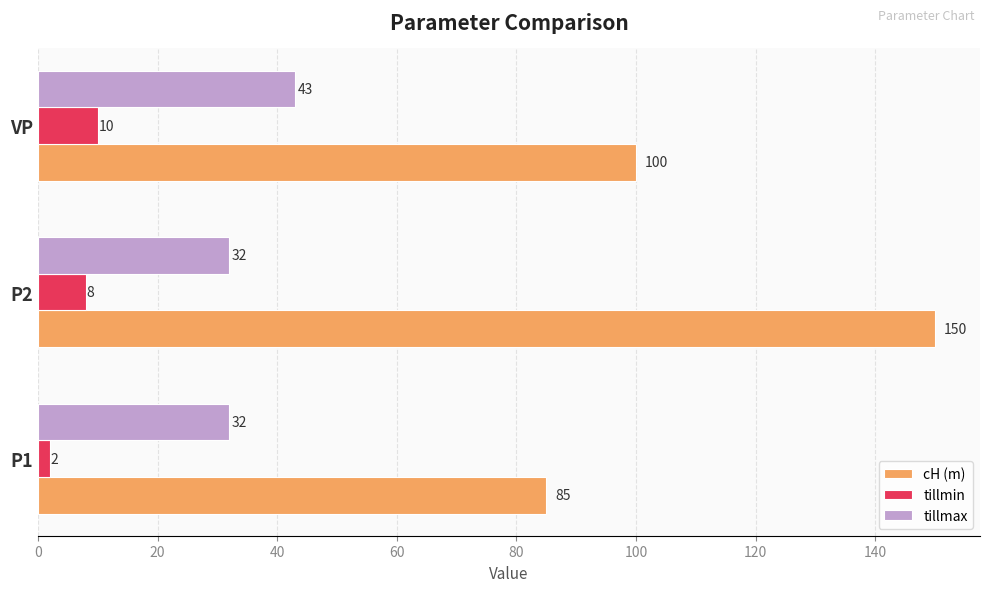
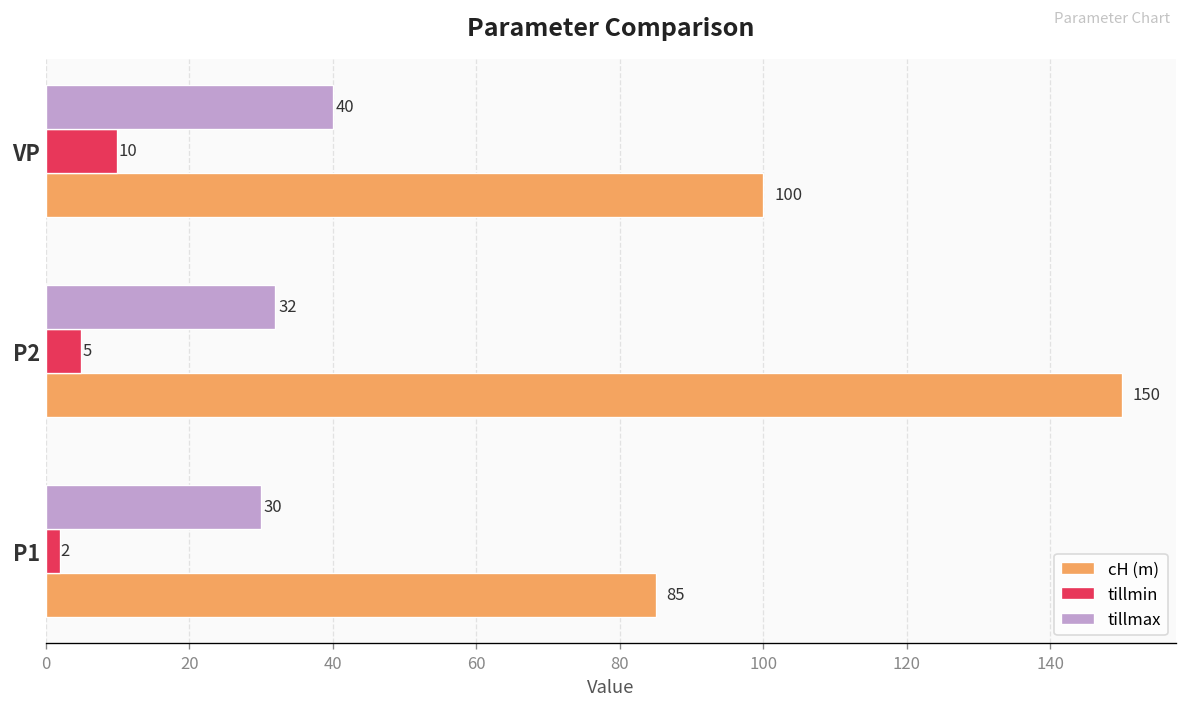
  {
    "cH (m)": {
      "VP": 100,
      "P2": 150,
      "P1": 85
    },
    "tillmin": {
      "VP": 10,
-     "P2": 8,
+     "P2": 5,
      "P1": 2
    },
    "tillmax": {
-     "VP": 43,
+     "VP": 40,
      "P2": 32,
-     "P1": 32
+     "P1": 30
    }
  }
